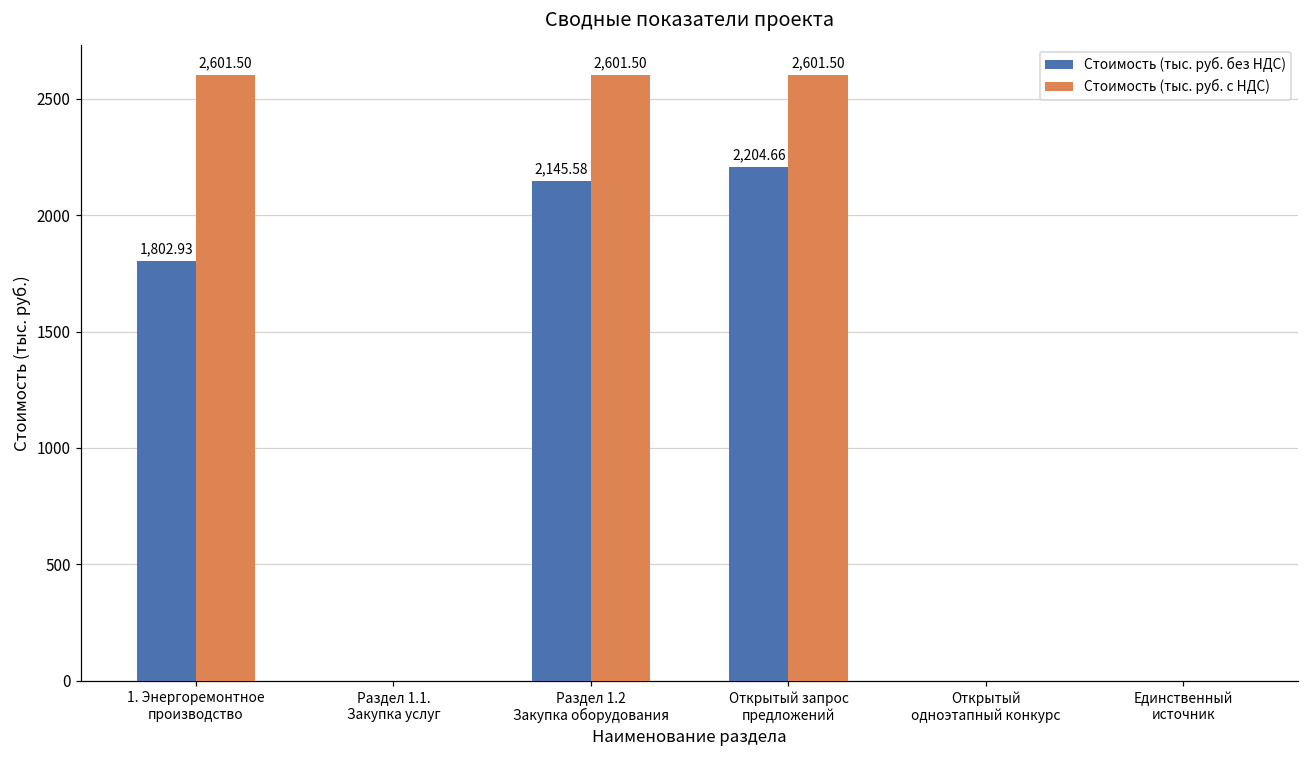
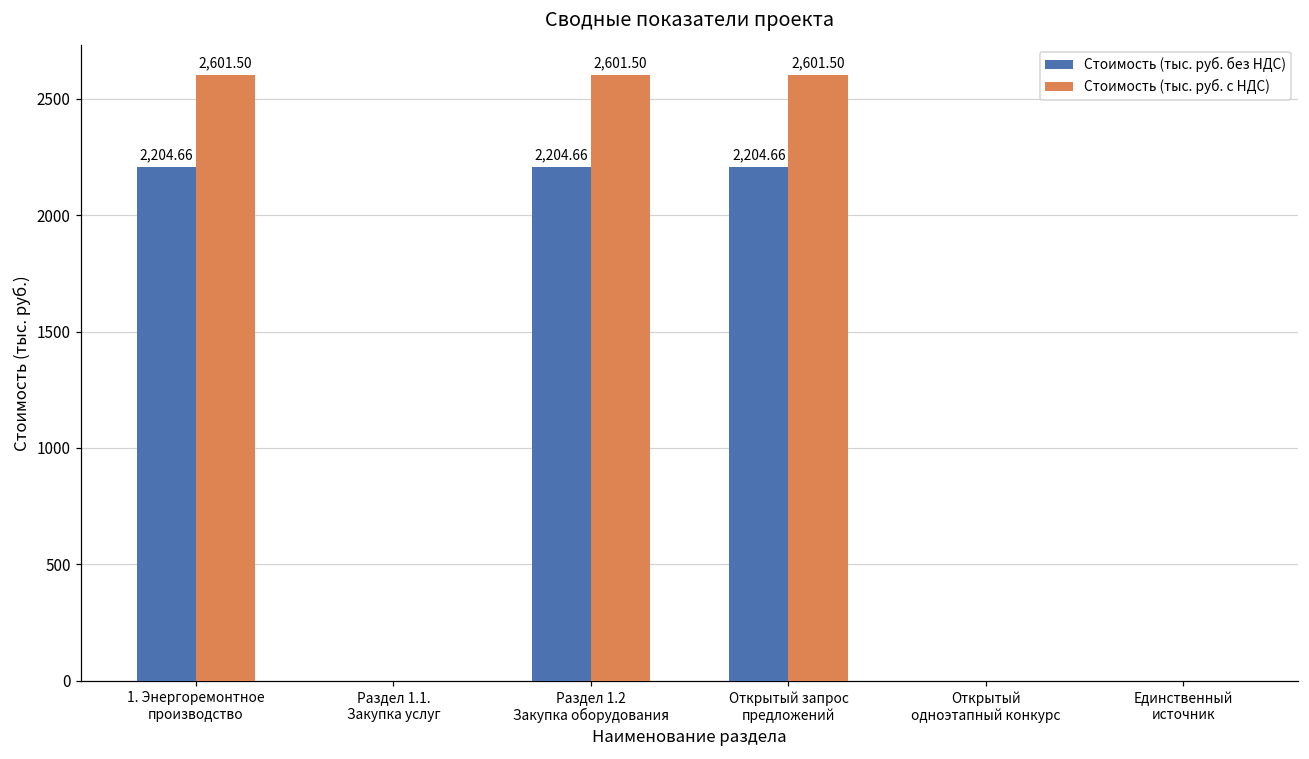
  {
    "Стоимость (тыс. руб. без НДС)": {
-     "1. Энергоремонтное производство": "1,802.93",
-     "Раздел 1.2 Закупка оборудования": "2,145.58",
+     "1. Энергоремонтное производство": "2,204.66",
+     "Раздел 1.2 Закупка оборудования": "2,204.66",
      "Открытый запрос предложений": "2,204.66"
    },
    "Стоимость (тыс. руб. с НДС)": {
      "1. Энергоремонтное производство": "2,601.50",
      "Раздел 1.2 Закупка оборудования": "2,601.50",
      "Открытый запрос предложений": "2,601.50"
    }
  }
